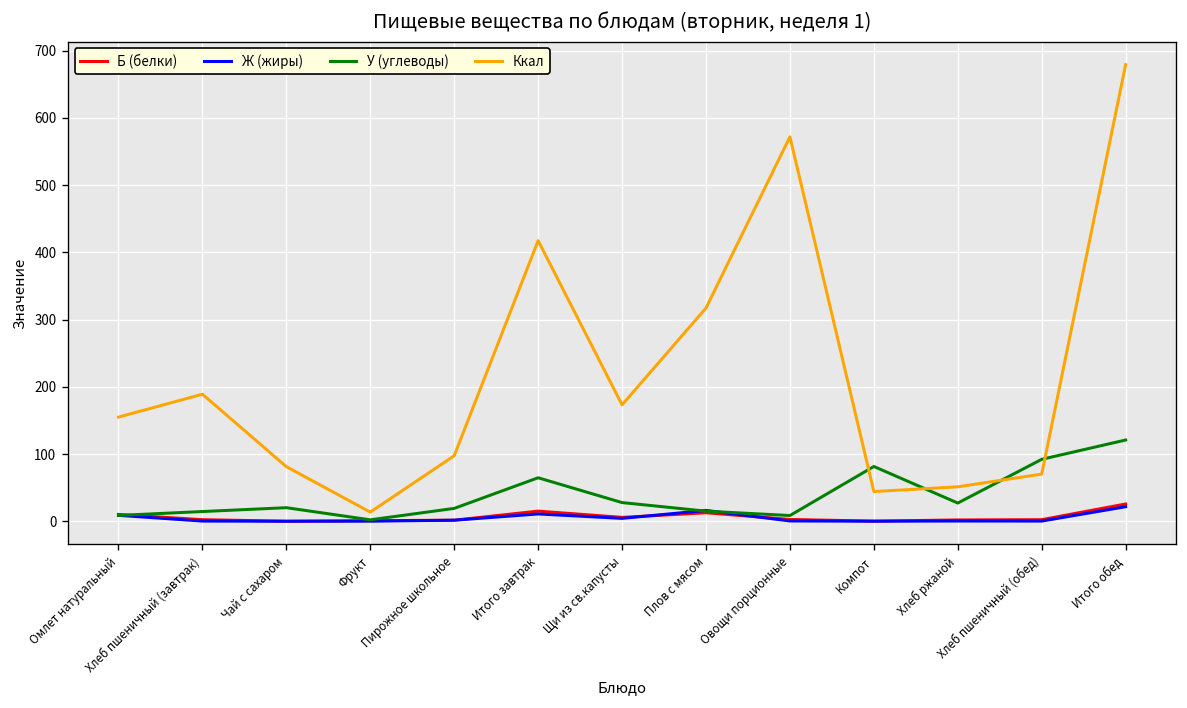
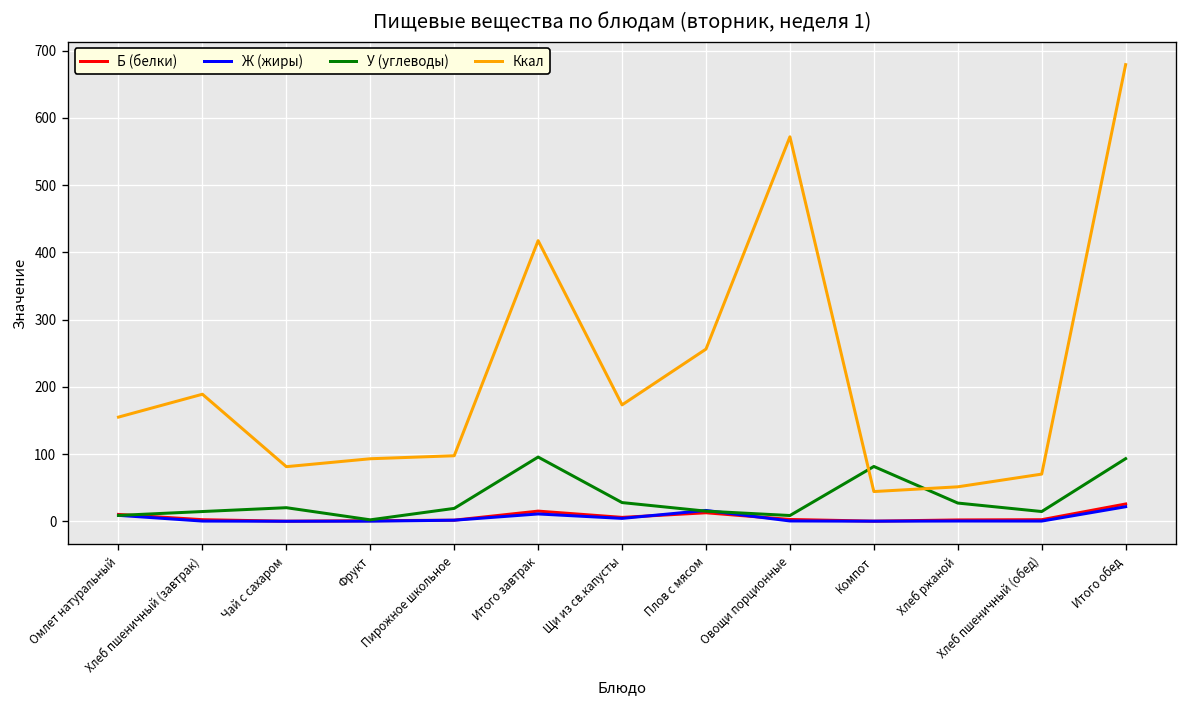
  {
    "У (углеводы)": {
      "Хлеб пшеничный (завтрак)": 10,
      "Чай с сахаром": 20,
      "Пирожное школьное": 20,
-     "Итого завтрак": 60,
+     "Итого завтрак": 100,
      "Щи из св.капусты": 30,
      "Овощи порционные": 10,
      "Компот": 80,
      "Хлеб ржаной": 30,
-     "Хлеб пшеничный (обед)": 90,
-     "Итого обед": 120
+     "Хлеб пшеничный (обед)": 10,
+     "Итого обед": 90
    },
    "Ккал": {
      "Омлет натуральный": 150,
      "Хлеб пшеничный (завтрак)": 190,
      "Чай с сахаром": 80,
-     "Фрукт": 10,
+     "Фрукт": 90,
      "Пирожное школьное": 100,
      "Итого завтрак": 420,
      "Щи из св.капусты": 170,
-     "Плов с мясом": 320,
+     "Плов с мясом": 260,
      "Овощи порционные": 570,
      "Компот": 40,
      "Хлеб ржаной": 50,
      "Хлеб пшеничный (обед)": 70,
      "Итого обед": 680
    }
  }
